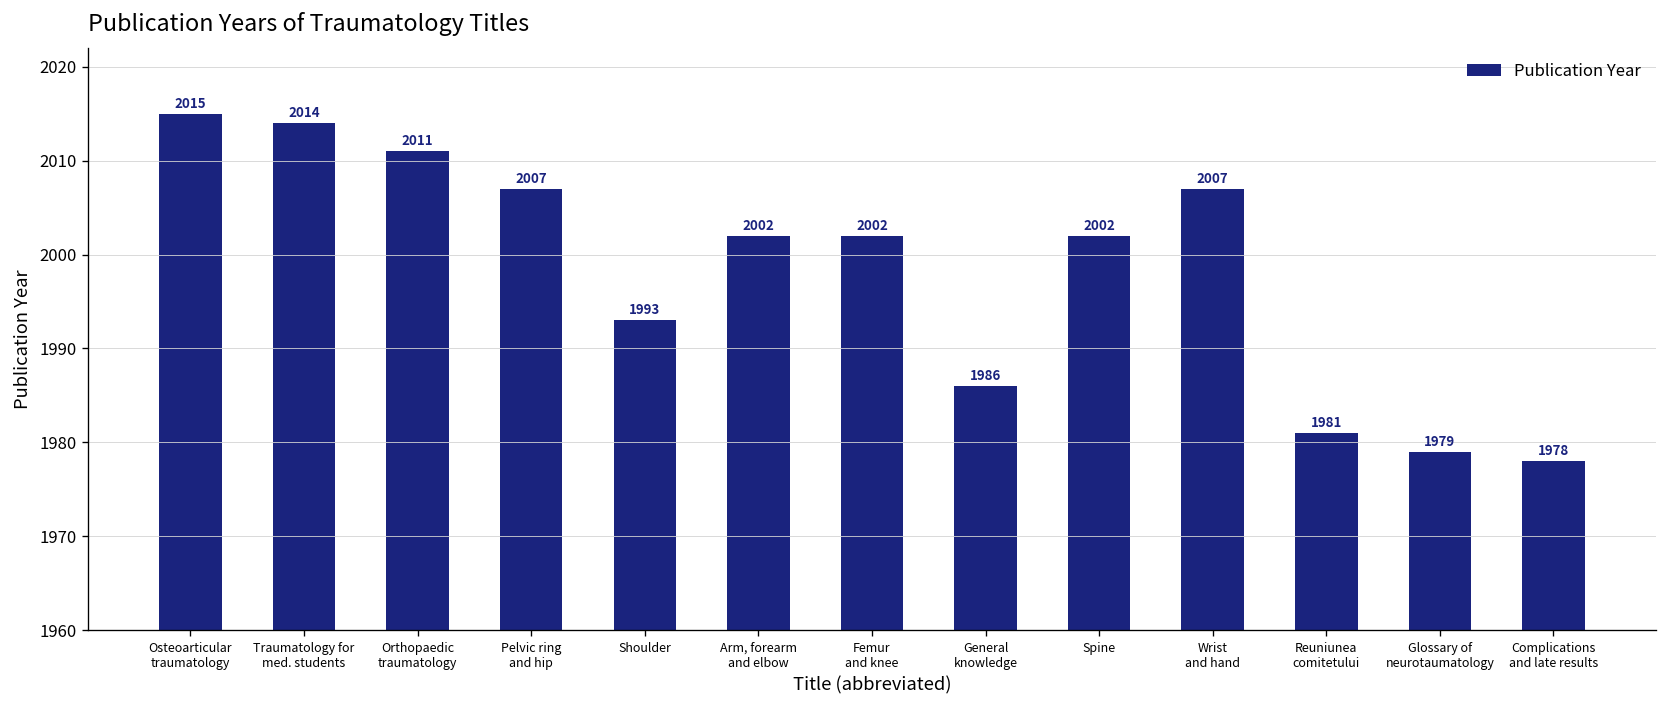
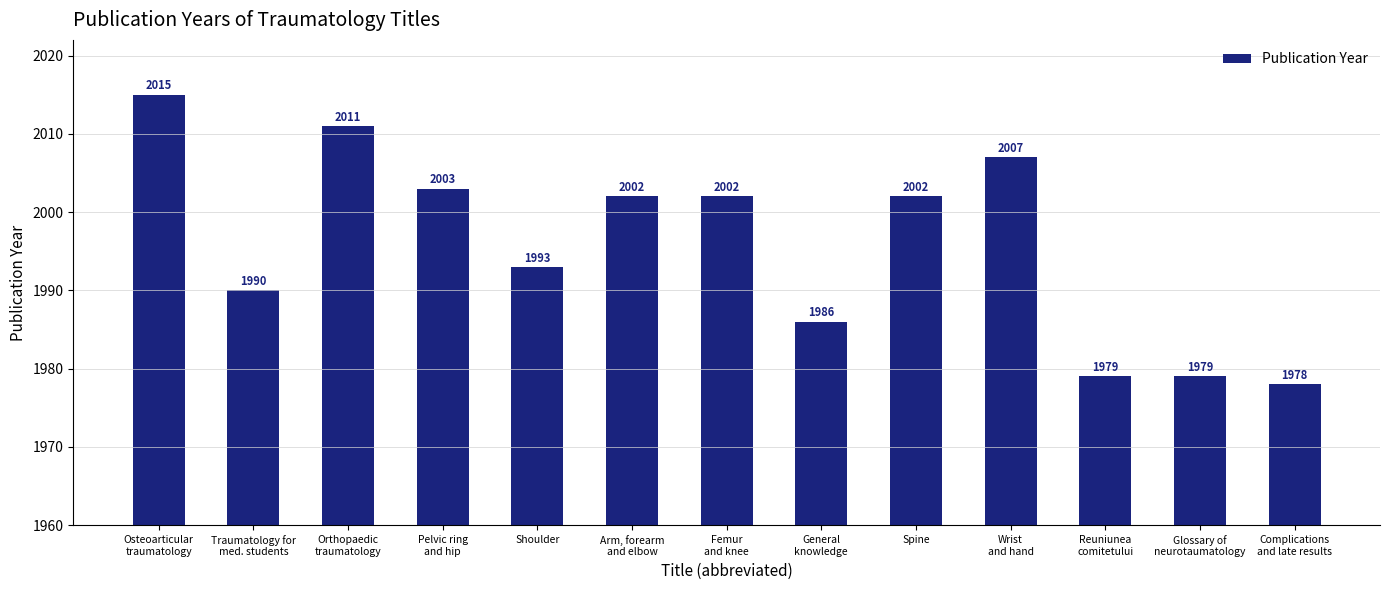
  {
    "Osteoarticular traumatology": 2015,
-   "Traumatology for med. students": 2014,
+   "Traumatology for med. students": 1990,
    "Orthopaedic traumatology": 2011,
-   "Pelvic ring and hip": 2007,
+   "Pelvic ring and hip": 2003,
    "Shoulder": 1993,
    "Arm, forearm and elbow": 2002,
    "Femur and knee": 2002,
    "General knowledge": 1986,
    "Spine": 2002,
    "Wrist and hand": 2007,
-   "Reuniunea comitetului": 1981,
+   "Reuniunea comitetului": 1979,
    "Glossary of neurotaumatology": 1979,
    "Complications and late results": 1978
  }
